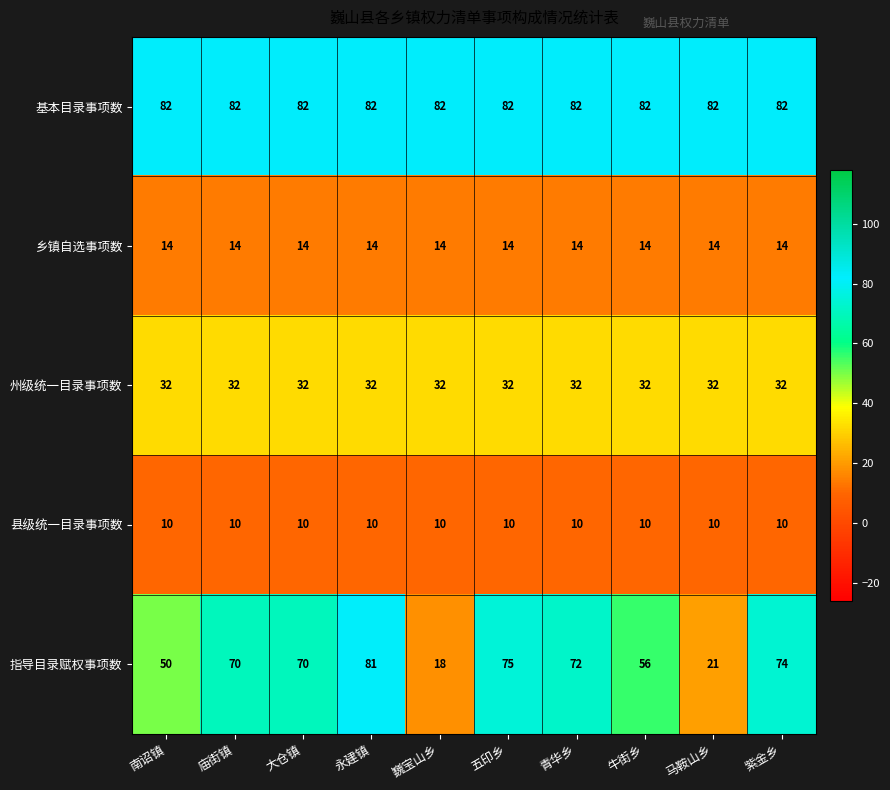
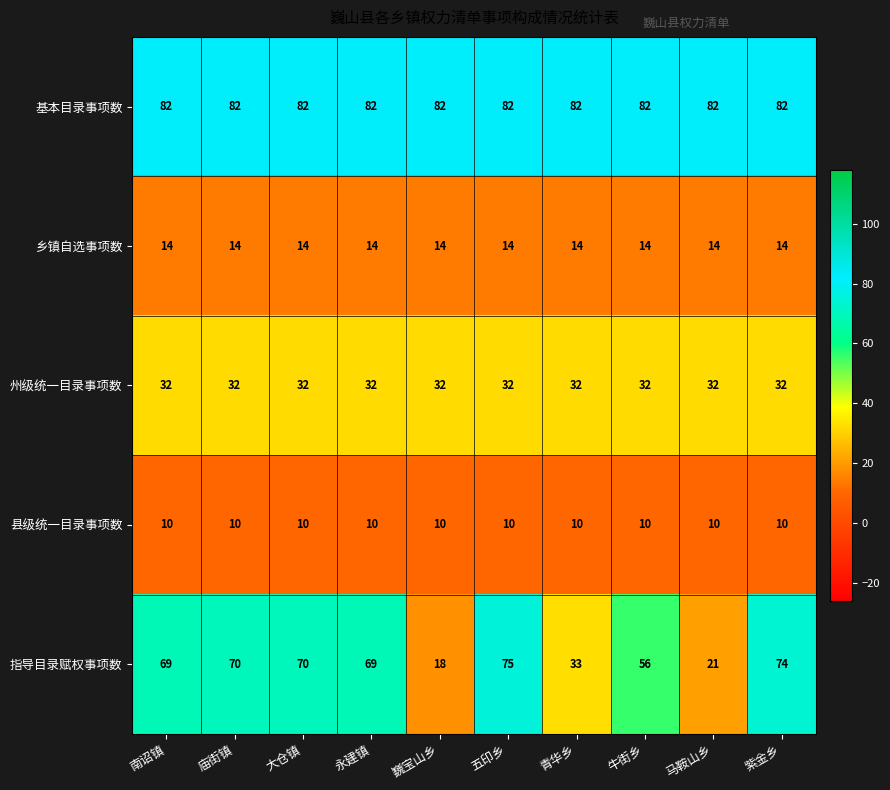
  {
    "基本目录事项数": {
      "南诏镇": 82,
      "庙街镇": 82,
      "大仓镇": 82,
      "永建镇": 82,
      "巍宝山乡": 82,
      "五印乡": 82,
      "青华乡": 82,
      "牛街乡": 82,
      "马鞍山乡": 82,
      "紫金乡": 82
    },
    "乡镇自选事项数": {
      "南诏镇": 14,
      "庙街镇": 14,
      "大仓镇": 14,
      "永建镇": 14,
      "巍宝山乡": 14,
      "五印乡": 14,
      "青华乡": 14,
      "牛街乡": 14,
      "马鞍山乡": 14,
      "紫金乡": 14
    },
    "州级统一目录事项数": {
      "南诏镇": 32,
      "庙街镇": 32,
      "大仓镇": 32,
      "永建镇": 32,
      "巍宝山乡": 32,
      "五印乡": 32,
      "青华乡": 32,
      "牛街乡": 32,
      "马鞍山乡": 32,
      "紫金乡": 32
    },
    "县级统一目录事项数": {
      "南诏镇": 10,
      "庙街镇": 10,
      "大仓镇": 10,
      "永建镇": 10,
      "巍宝山乡": 10,
      "五印乡": 10,
      "青华乡": 10,
      "牛街乡": 10,
      "马鞍山乡": 10,
      "紫金乡": 10
    },
    "指导目录赋权事项数": {
-     "南诏镇": 50,
+     "南诏镇": 69,
      "庙街镇": 70,
      "大仓镇": 70,
-     "永建镇": 81,
+     "永建镇": 69,
      "巍宝山乡": 18,
      "五印乡": 75,
-     "青华乡": 72,
+     "青华乡": 33,
      "牛街乡": 56,
      "马鞍山乡": 21,
      "紫金乡": 74
    }
  }
